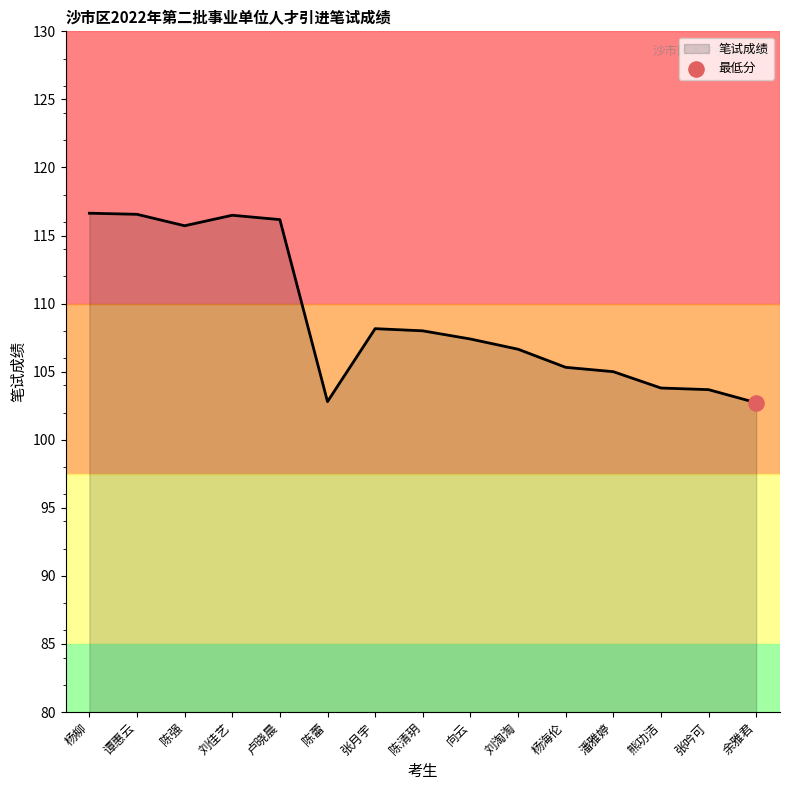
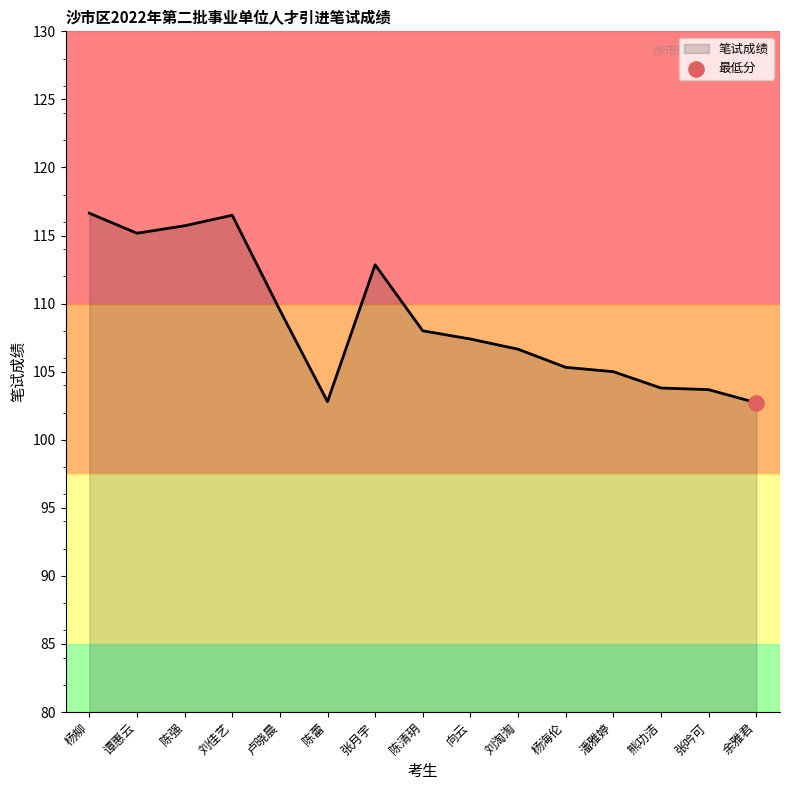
  {
    "笔试成绩": {
      "杨柳": 116.6,
-     "谭惠云": 116.6,
+     "谭惠云": 115.2,
      "陈强": 115.7,
      "刘佳艺": 116.5,
-     "卢晓晨": 116.2,
+     "卢晓晨": 109.5,
      "陈蕾": 102.8,
-     "张月宇": 108.2,
+     "张月宇": 112.9,
      "陈清玥": 108.0,
      "向云": 107.4,
      "刘淘淘": 106.7,
      "杨海伦": 105.3,
      "潘雅婷": 105.0,
      "熊功洁": 103.8,
      "张吟可": 103.7
    }
  }
